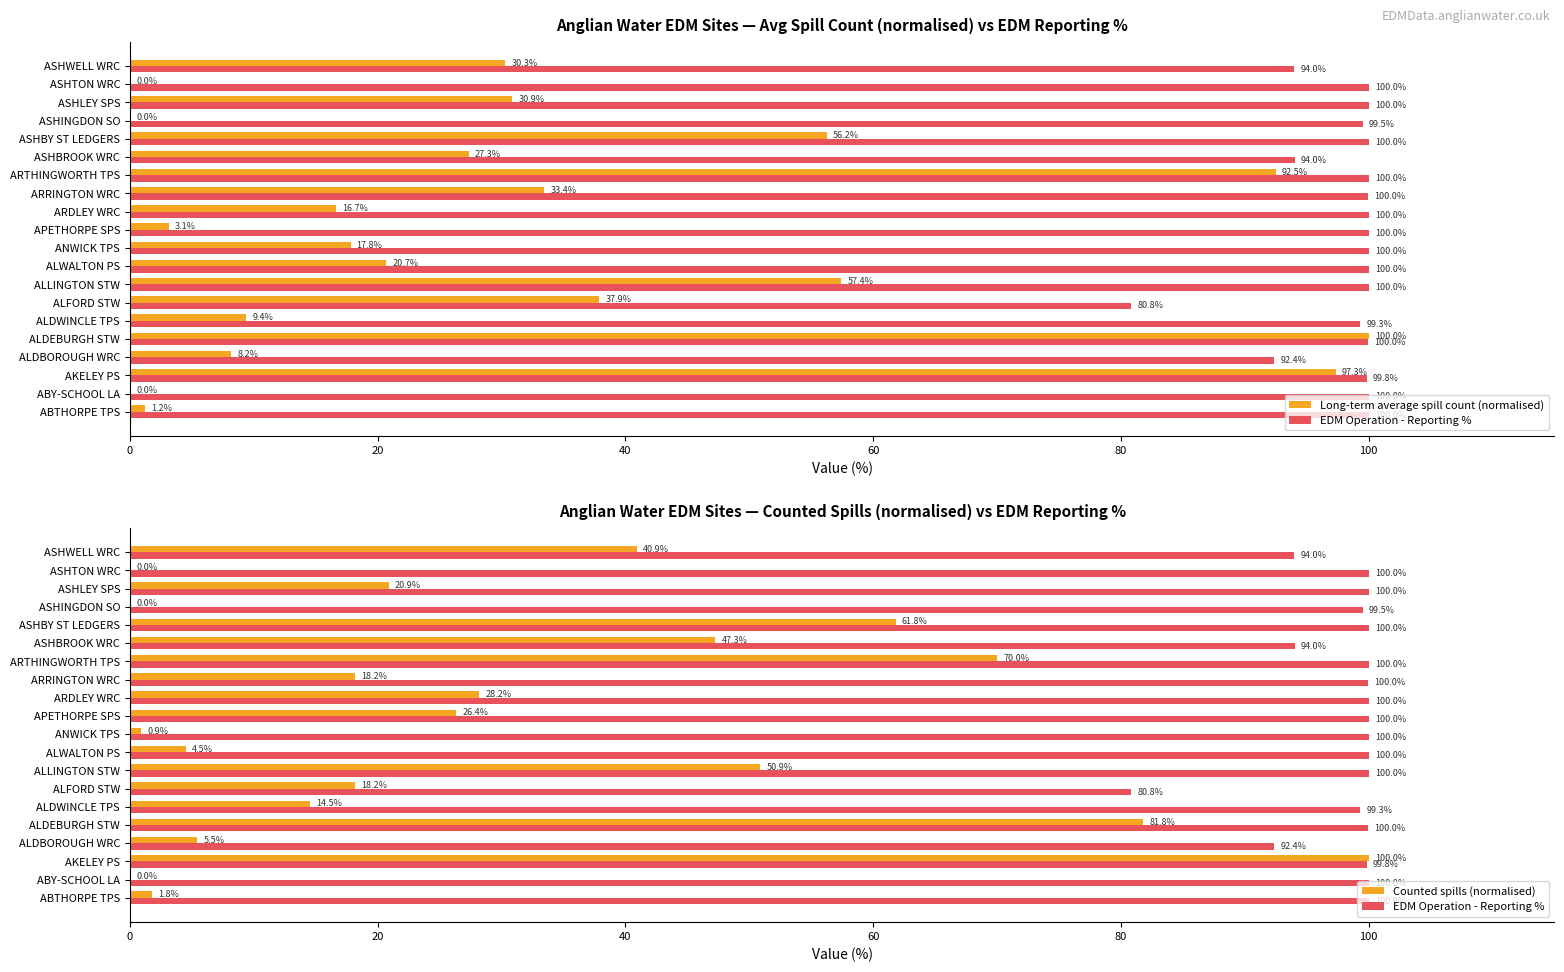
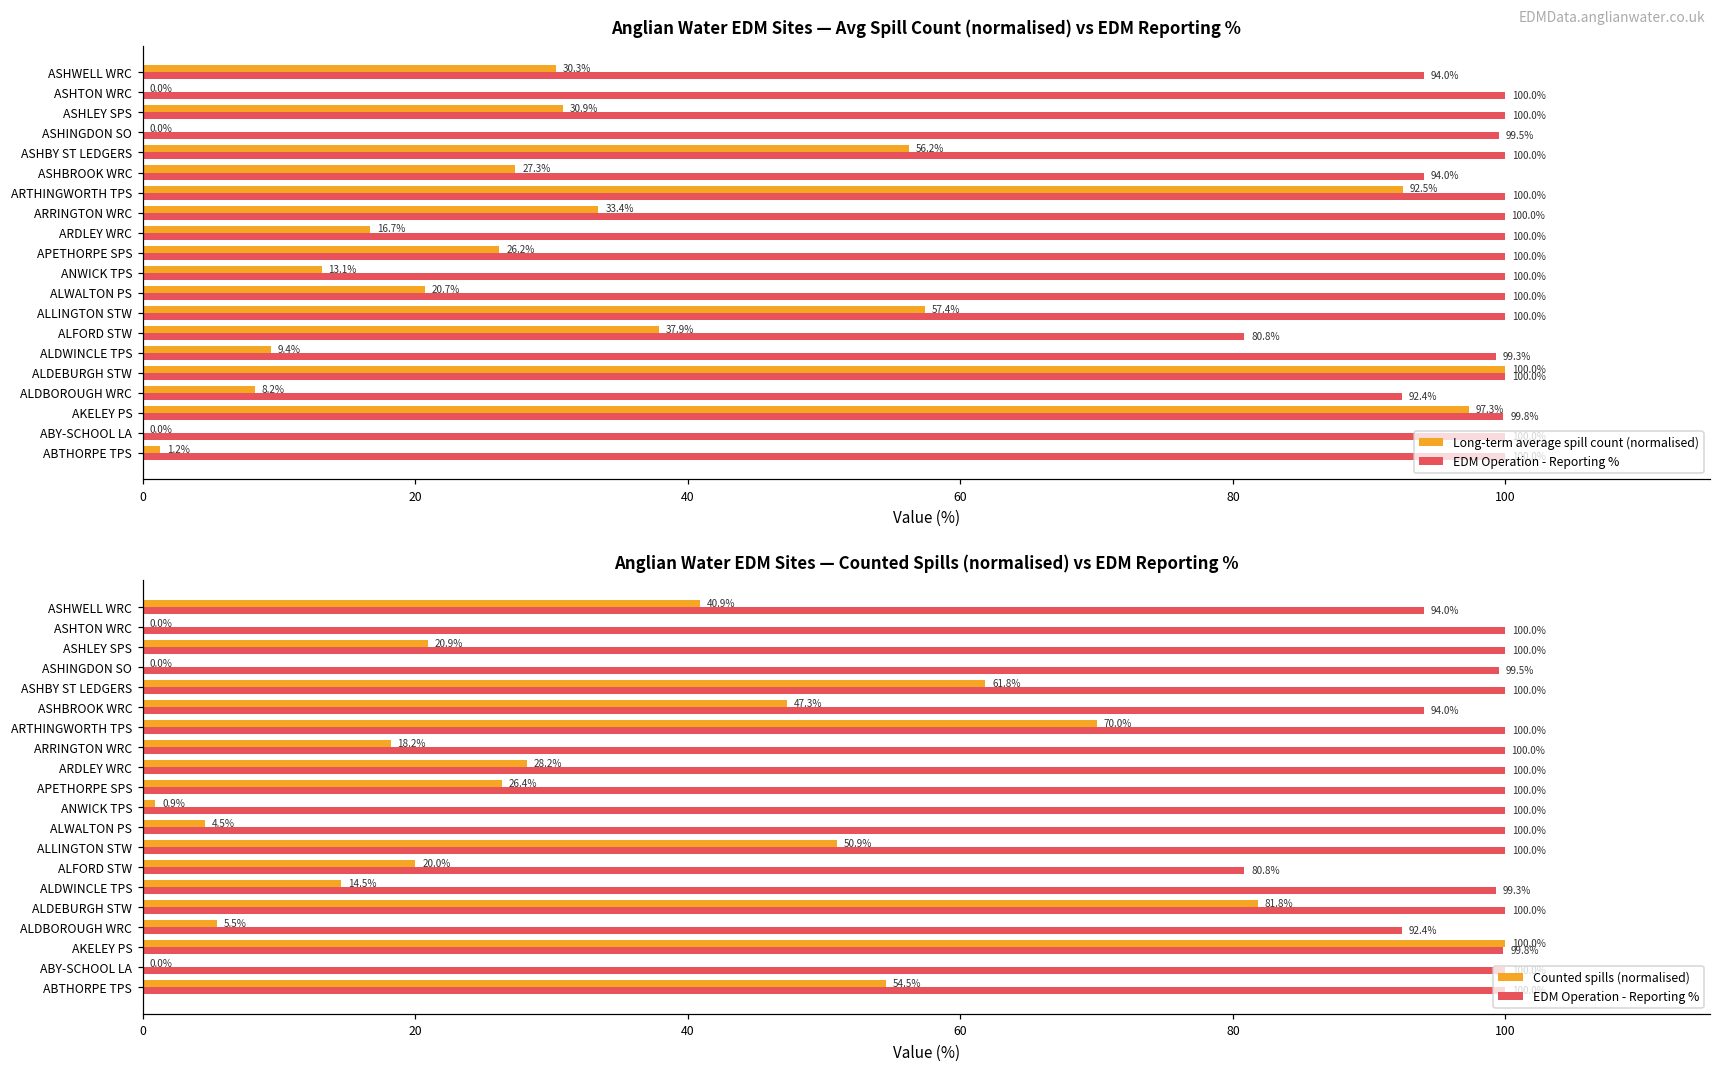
  {
    "Anglian Water EDM Sites — Avg Spill Count (normalised) vs EDM Reporting %": {
      "Long-term average spill count (normalised)": {
        "ASHWELL WRC": "30.3%",
        "ASHTON WRC": "0.0%",
        "ASHLEY SPS": "30.9%",
        "ASHINGDON SO": "0.0%",
        "ASHBY ST LEDGERS": "56.2%",
        "ASHBROOK WRC": "27.3%",
        "ARTHINGWORTH TPS": "92.5%",
        "ARRINGTON WRC": "33.4%",
        "ARDLEY WRC": "16.7%",
-       "APETHORPE SPS": "3.1%",
-       "ANWICK TPS": "17.8%",
+       "APETHORPE SPS": "26.2%",
+       "ANWICK TPS": "13.1%",
        "ALWALTON PS": "20.7%",
        "ALLINGTON STW": "57.4%",
        "ALFORD STW": "37.9%",
        "ALDWINCLE TPS": "9.4%",
        "ALDBOROUGH WRC": "8.2%",
        "AKELEY PS": "97.3%",
        "ABY-SCHOOL LA": "0.0%",
        "ABTHORPE TPS": "1.2%"
      },
      "EDM Operation - Reporting %": {
        "ASHWELL WRC": "94.0%",
        "ASHTON WRC": "100.0%",
        "ASHLEY SPS": "100.0%",
        "ASHINGDON SO": "99.5%",
        "ASHBY ST LEDGERS": "100.0%",
        "ASHBROOK WRC": "94.0%",
        "ARTHINGWORTH TPS": "100.0%",
        "ARRINGTON WRC": "100.0%",
        "ARDLEY WRC": "100.0%",
        "APETHORPE SPS": "100.0%",
        "ANWICK TPS": "100.0%",
        "ALWALTON PS": "100.0%",
        "ALLINGTON STW": "100.0%",
        "ALFORD STW": "80.8%",
        "ALDWINCLE TPS": "99.3%",
        "ALDBOROUGH WRC": "92.4%",
        "AKELEY PS": "99.8%"
      }
    },
    "Anglian Water EDM Sites — Counted Spills (normalised) vs EDM Reporting %": {
      "Counted spills (normalised)": {
        "ASHWELL WRC": "40.9%",
        "ASHTON WRC": "0.0%",
        "ASHLEY SPS": "20.9%",
        "ASHINGDON SO": "0.0%",
        "ASHBY ST LEDGERS": "61.8%",
        "ASHBROOK WRC": "47.3%",
        "ARTHINGWORTH TPS": "70.0%",
        "ARRINGTON WRC": "18.2%",
        "ARDLEY WRC": "28.2%",
        "APETHORPE SPS": "26.4%",
        "ANWICK TPS": "0.9%",
        "ALWALTON PS": "4.5%",
        "ALLINGTON STW": "50.9%",
-       "ALFORD STW": "18.2%",
+       "ALFORD STW": "20.0%",
        "ALDWINCLE TPS": "14.5%",
        "ALDEBURGH STW": "81.8%",
        "ALDBOROUGH WRC": "5.5%",
        "ABY-SCHOOL LA": "0.0%",
-       "ABTHORPE TPS": "1.8%"
+       "ABTHORPE TPS": "54.5%"
      },
      "EDM Operation - Reporting %": {
        "ASHWELL WRC": "94.0%",
        "ASHTON WRC": "100.0%",
        "ASHLEY SPS": "100.0%",
        "ASHINGDON SO": "99.5%",
        "ASHBY ST LEDGERS": "100.0%",
        "ASHBROOK WRC": "94.0%",
        "ARTHINGWORTH TPS": "100.0%",
        "ARRINGTON WRC": "100.0%",
        "ARDLEY WRC": "100.0%",
        "APETHORPE SPS": "100.0%",
        "ANWICK TPS": "100.0%",
        "ALWALTON PS": "100.0%",
        "ALLINGTON STW": "100.0%",
        "ALFORD STW": "80.8%",
        "ALDWINCLE TPS": "99.3%",
        "ALDEBURGH STW": "100.0%",
        "ALDBOROUGH WRC": "92.4%"
      }
    }
  }
